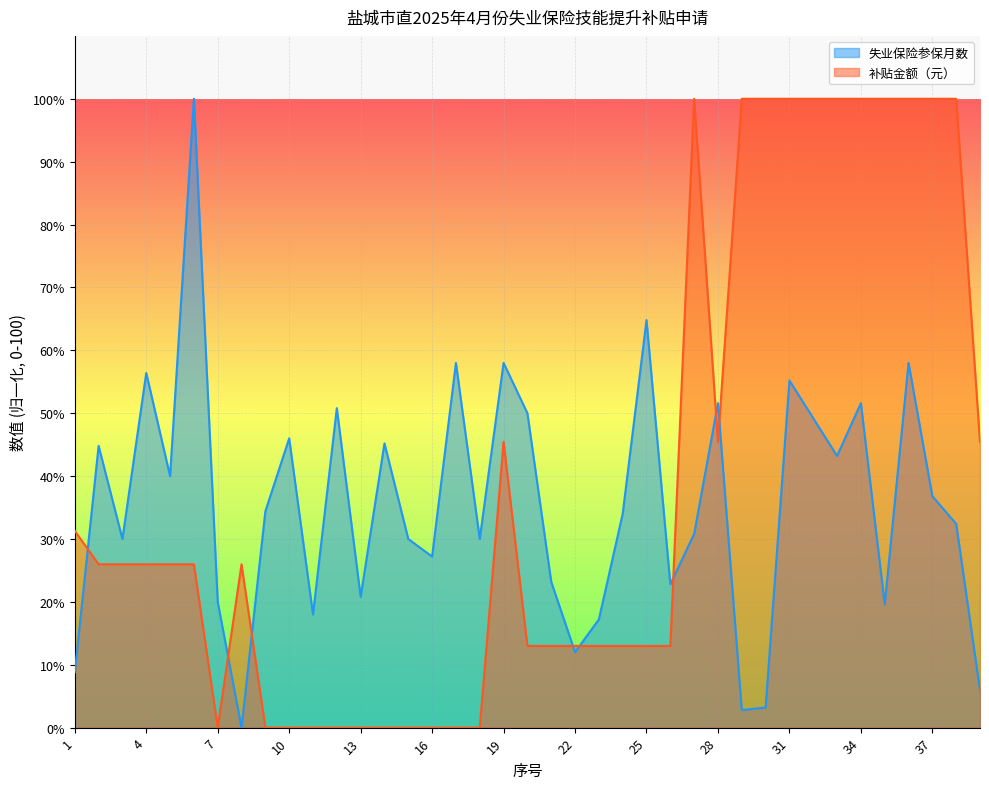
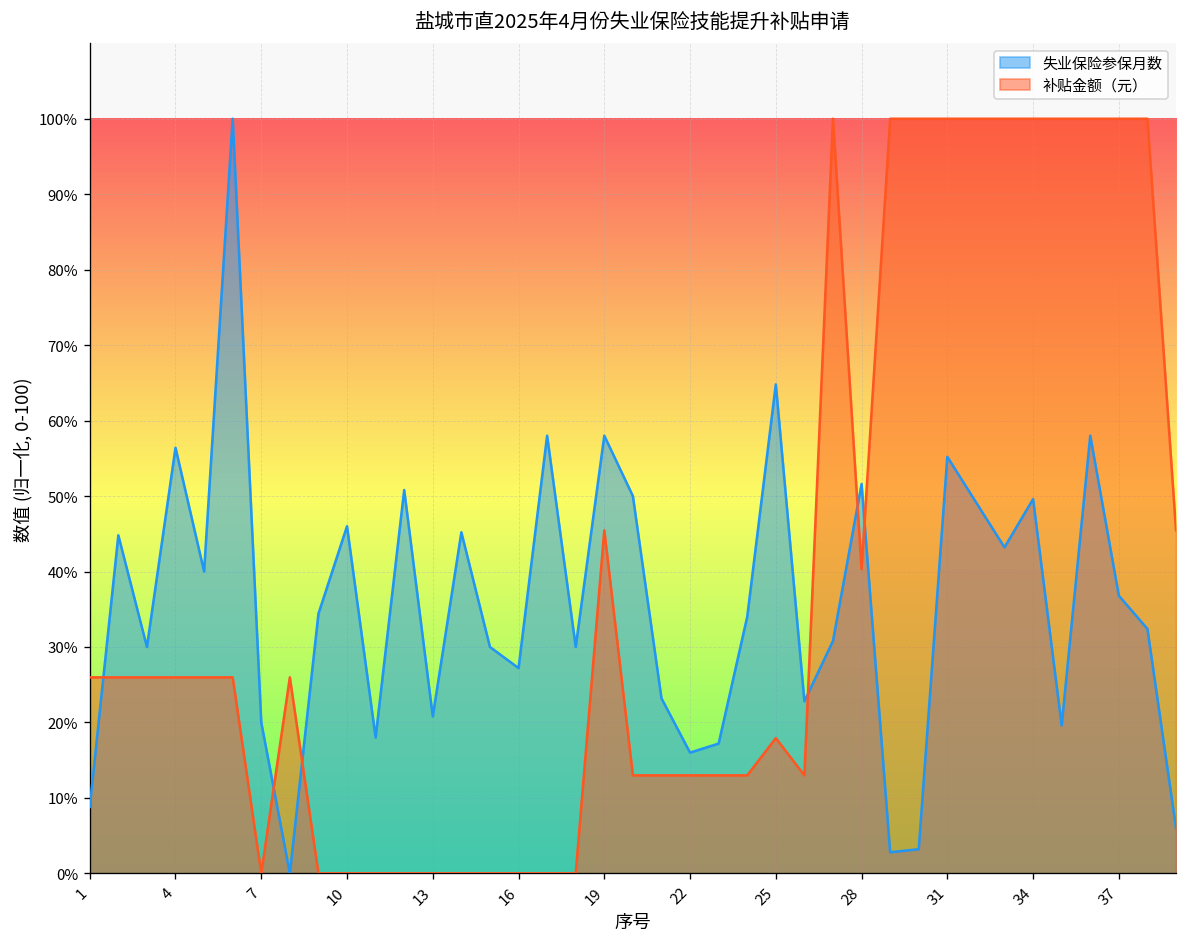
  {
    "失业保险参保月数": {
      "1": "9%",
      "4": "56%",
      "7": "20%",
      "10": "46%",
      "13": "21%",
      "16": "27%",
      "19": "58%",
-     "22": "12%",
+     "22": "16%",
      "25": "65%",
      "28": "52%",
      "31": "55%",
-     "34": "52%",
+     "34": "50%",
      "37": "37%"
    },
    "补贴金额（元）": {
-     "1": "31%",
+     "1": "26%",
      "4": "26%",
      "7": "0%",
      "10": "0%",
      "13": "0%",
      "16": "0%",
      "19": "45%",
      "22": "13%",
-     "25": "13%",
-     "28": "45%",
+     "25": "18%",
+     "28": "40%",
      "31": "100%",
      "34": "100%",
      "37": "100%"
    }
  }
